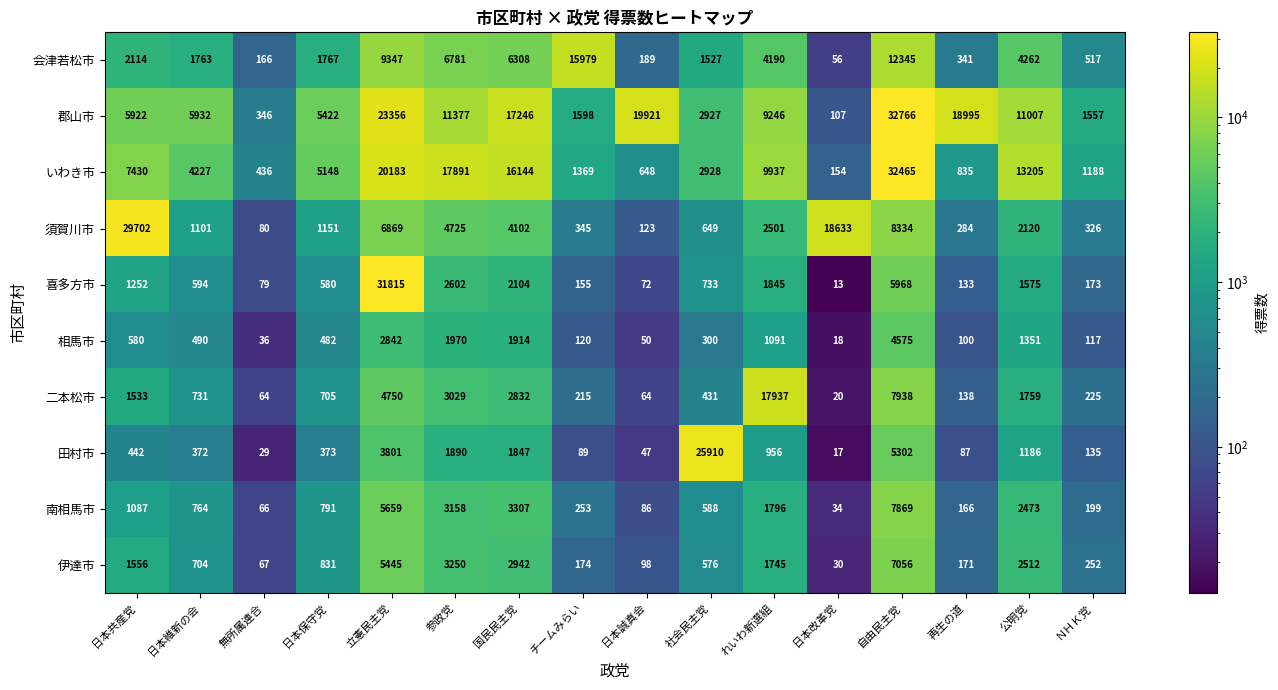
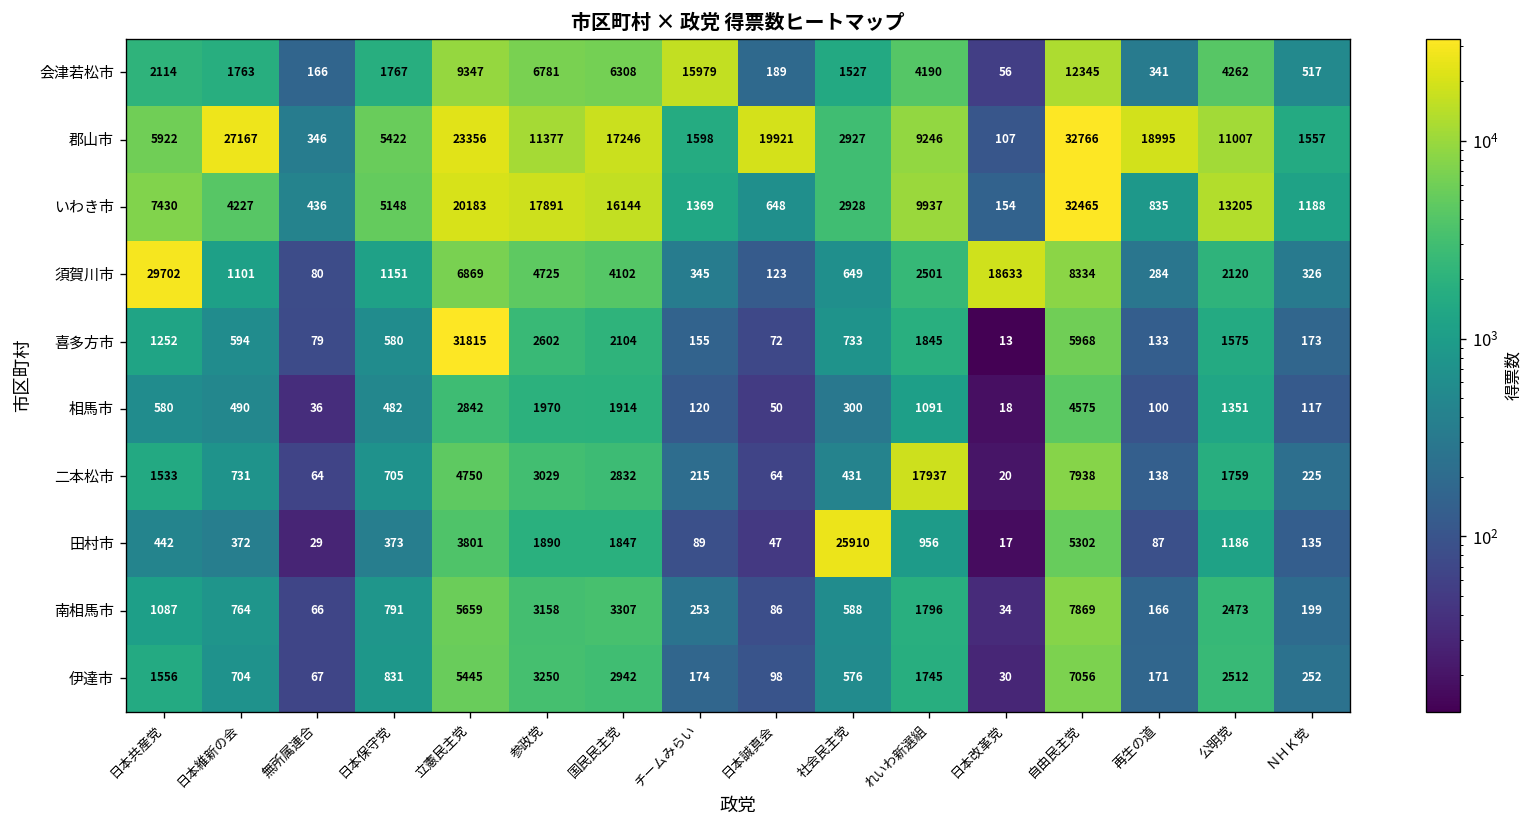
  {
    "会津若松市": {
      "日本共産党": 2114,
      "日本維新の会": 1763,
      "無所属連合": 166,
      "日本保守党": 1767,
      "立憲民主党": 9347,
      "参政党": 6781,
      "国民民主党": 6308,
      "チームみらい": 15979,
      "日本誠真会": 189,
      "社会民主党": 1527,
      "れいわ新選組": 4190,
      "日本改革党": 56,
      "自由民主党": 12345,
      "再生の道": 341,
      "公明党": 4262,
      "ＮＨＫ党": 517
    },
    "郡山市": {
      "日本共産党": 5922,
-     "日本維新の会": 5932,
+     "日本維新の会": 27167,
      "無所属連合": 346,
      "日本保守党": 5422,
      "立憲民主党": 23356,
      "参政党": 11377,
      "国民民主党": 17246,
      "チームみらい": 1598,
      "日本誠真会": 19921,
      "社会民主党": 2927,
      "れいわ新選組": 9246,
      "日本改革党": 107,
      "自由民主党": 32766,
      "再生の道": 18995,
      "公明党": 11007,
      "ＮＨＫ党": 1557
    },
    "いわき市": {
      "日本共産党": 7430,
      "日本維新の会": 4227,
      "無所属連合": 436,
      "日本保守党": 5148,
      "立憲民主党": 20183,
      "参政党": 17891,
      "国民民主党": 16144,
      "チームみらい": 1369,
      "日本誠真会": 648,
      "社会民主党": 2928,
      "れいわ新選組": 9937,
      "日本改革党": 154,
      "自由民主党": 32465,
      "再生の道": 835,
      "公明党": 13205,
      "ＮＨＫ党": 1188
    },
    "須賀川市": {
      "日本共産党": 29702,
      "日本維新の会": 1101,
      "無所属連合": 80,
      "日本保守党": 1151,
      "立憲民主党": 6869,
      "参政党": 4725,
      "国民民主党": 4102,
      "チームみらい": 345,
      "日本誠真会": 123,
      "社会民主党": 649,
      "れいわ新選組": 2501,
      "日本改革党": 18633,
      "自由民主党": 8334,
      "再生の道": 284,
      "公明党": 2120,
      "ＮＨＫ党": 326
    },
    "喜多方市": {
      "日本共産党": 1252,
      "日本維新の会": 594,
      "無所属連合": 79,
      "日本保守党": 580,
      "立憲民主党": 31815,
      "参政党": 2602,
      "国民民主党": 2104,
      "チームみらい": 155,
      "日本誠真会": 72,
      "社会民主党": 733,
      "れいわ新選組": 1845,
      "日本改革党": 13,
      "自由民主党": 5968,
      "再生の道": 133,
      "公明党": 1575,
      "ＮＨＫ党": 173
    },
    "相馬市": {
      "日本共産党": 580,
      "日本維新の会": 490,
      "無所属連合": 36,
      "日本保守党": 482,
      "立憲民主党": 2842,
      "参政党": 1970,
      "国民民主党": 1914,
      "チームみらい": 120,
      "日本誠真会": 50,
      "社会民主党": 300,
      "れいわ新選組": 1091,
      "日本改革党": 18,
      "自由民主党": 4575,
      "再生の道": 100,
      "公明党": 1351,
      "ＮＨＫ党": 117
    },
    "二本松市": {
      "日本共産党": 1533,
      "日本維新の会": 731,
      "無所属連合": 64,
      "日本保守党": 705,
      "立憲民主党": 4750,
      "参政党": 3029,
      "国民民主党": 2832,
      "チームみらい": 215,
      "日本誠真会": 64,
      "社会民主党": 431,
      "れいわ新選組": 17937,
      "日本改革党": 20,
      "自由民主党": 7938,
      "再生の道": 138,
      "公明党": 1759,
      "ＮＨＫ党": 225
    },
    "田村市": {
      "日本共産党": 442,
      "日本維新の会": 372,
      "無所属連合": 29,
      "日本保守党": 373,
      "立憲民主党": 3801,
      "参政党": 1890,
      "国民民主党": 1847,
      "チームみらい": 89,
      "日本誠真会": 47,
      "社会民主党": 25910,
      "れいわ新選組": 956,
      "日本改革党": 17,
      "自由民主党": 5302,
      "再生の道": 87,
      "公明党": 1186,
      "ＮＨＫ党": 135
    },
    "南相馬市": {
      "日本共産党": 1087,
      "日本維新の会": 764,
      "無所属連合": 66,
      "日本保守党": 791,
      "立憲民主党": 5659,
      "参政党": 3158,
      "国民民主党": 3307,
      "チームみらい": 253,
      "日本誠真会": 86,
      "社会民主党": 588,
      "れいわ新選組": 1796,
      "日本改革党": 34,
      "自由民主党": 7869,
      "再生の道": 166,
      "公明党": 2473,
      "ＮＨＫ党": 199
    },
    "伊達市": {
      "日本共産党": 1556,
      "日本維新の会": 704,
      "無所属連合": 67,
      "日本保守党": 831,
      "立憲民主党": 5445,
      "参政党": 3250,
      "国民民主党": 2942,
      "チームみらい": 174,
      "日本誠真会": 98,
      "社会民主党": 576,
      "れいわ新選組": 1745,
      "日本改革党": 30,
      "自由民主党": 7056,
      "再生の道": 171,
      "公明党": 2512,
      "ＮＨＫ党": 252
    }
  }
